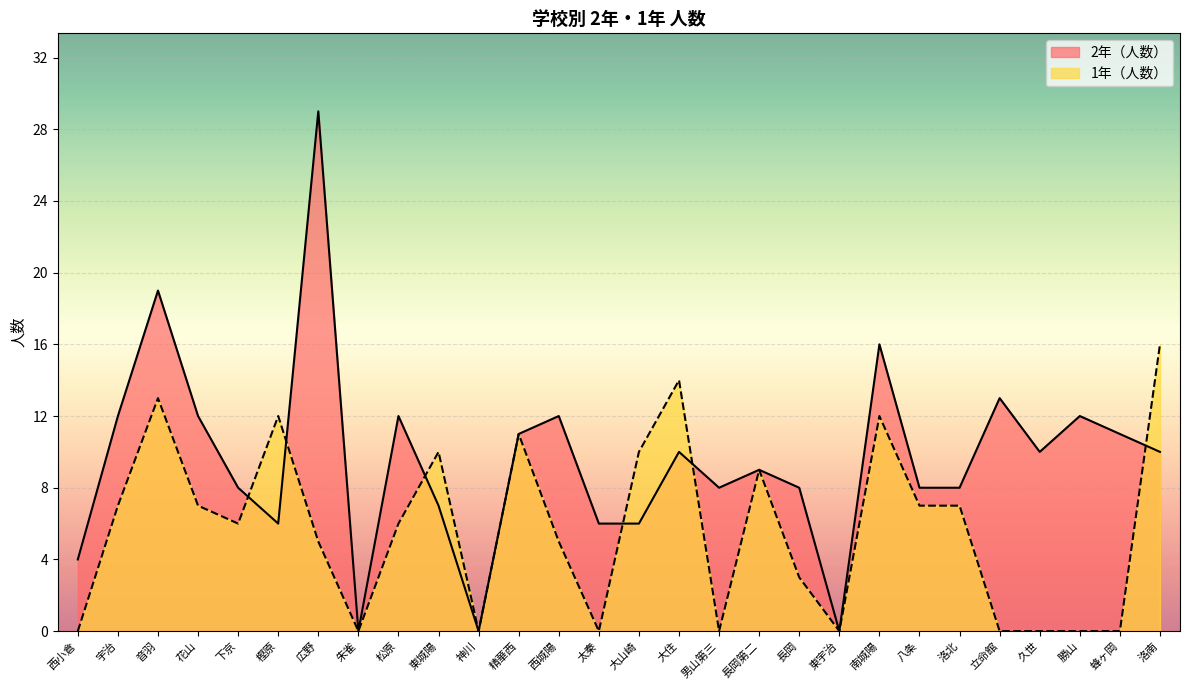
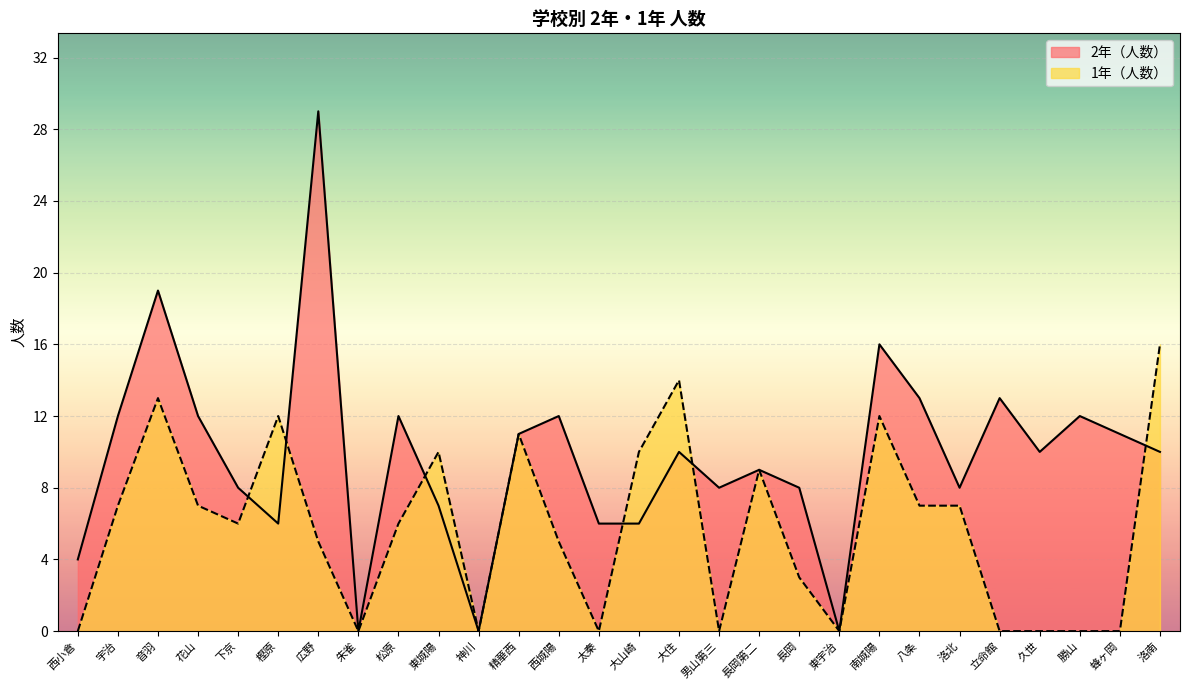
  {
    "2年（人数）": {
      "西小倉": 4,
      "宇治": 12,
      "音羽": 19,
      "花山": 12,
      "下京": 8,
      "樫原": 6,
      "広野": 29,
      "松原": 12,
      "東城陽": 7,
      "西城陽": 12,
      "太秦": 6,
      "大山崎": 6,
      "大住": 10,
      "男山第三": 8,
      "長岡": 8,
      "南城陽": 16,
-     "八条": 8,
+     "八条": 13,
      "洛北": 8,
      "立命館": 13,
      "久世": 10,
      "勝山": 12,
      "蜂ヶ岡": 11,
      "洛南": 10
    },
    "1年（人数）": {
      "西小倉": 0,
      "宇治": 7,
      "音羽": 13,
      "花山": 7,
      "下京": 6,
      "樫原": 12,
      "広野": 5,
      "松原": 6,
      "東城陽": 10,
      "西城陽": 5,
      "太秦": 0,
      "大山崎": 10,
      "大住": 14,
      "男山第三": 0,
      "長岡": 3,
      "南城陽": 12,
      "八条": 7,
      "洛北": 7,
      "立命館": 0,
      "久世": 0,
      "勝山": 0,
      "蜂ヶ岡": 0,
      "洛南": 16
    }
  }
